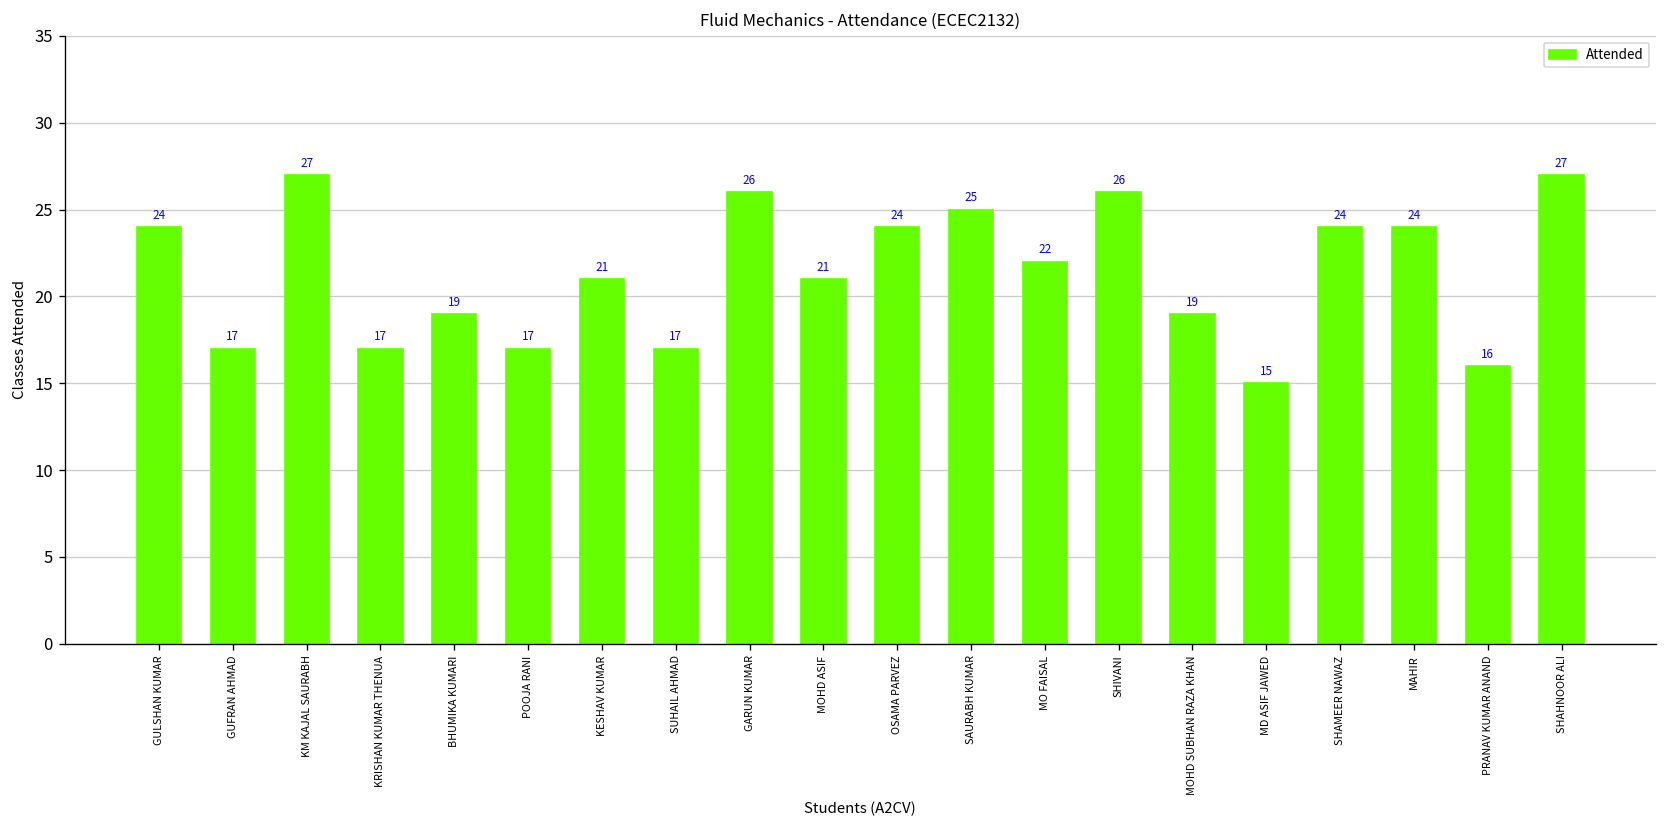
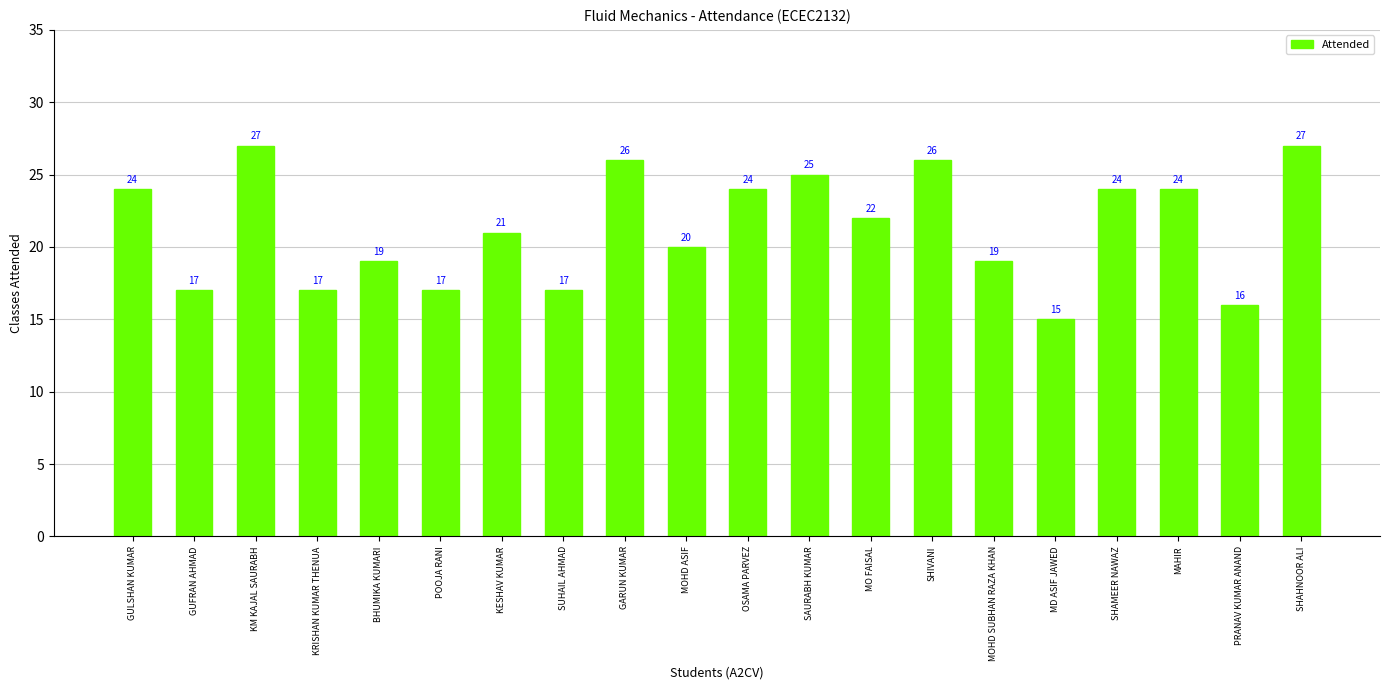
  {
    "GULSHAN KUMAR": 24,
    "GUFRAN AHMAD": 17,
    "KM KAJAL SAURABH": 27,
    "KRISHAN KUMAR THENUA": 17,
    "BHUMIKA KUMARI": 19,
    "POOJA RANI": 17,
    "KESHAV KUMAR": 21,
    "SUHAIL AHMAD": 17,
    "GARUN KUMAR": 26,
-   "MOHD ASIF": 21,
+   "MOHD ASIF": 20,
    "OSAMA PARVEZ": 24,
    "SAURABH KUMAR": 25,
    "MO FAISAL": 22,
    "SHIVANI": 26,
    "MOHD SUBHAN RAZA KHAN": 19,
    "MD ASIF JAWED": 15,
    "SHAMEER NAWAZ": 24,
    "MAHIR": 24,
    "PRANAV KUMAR ANAND": 16,
    "SHAHNOOR ALI": 27
  }
